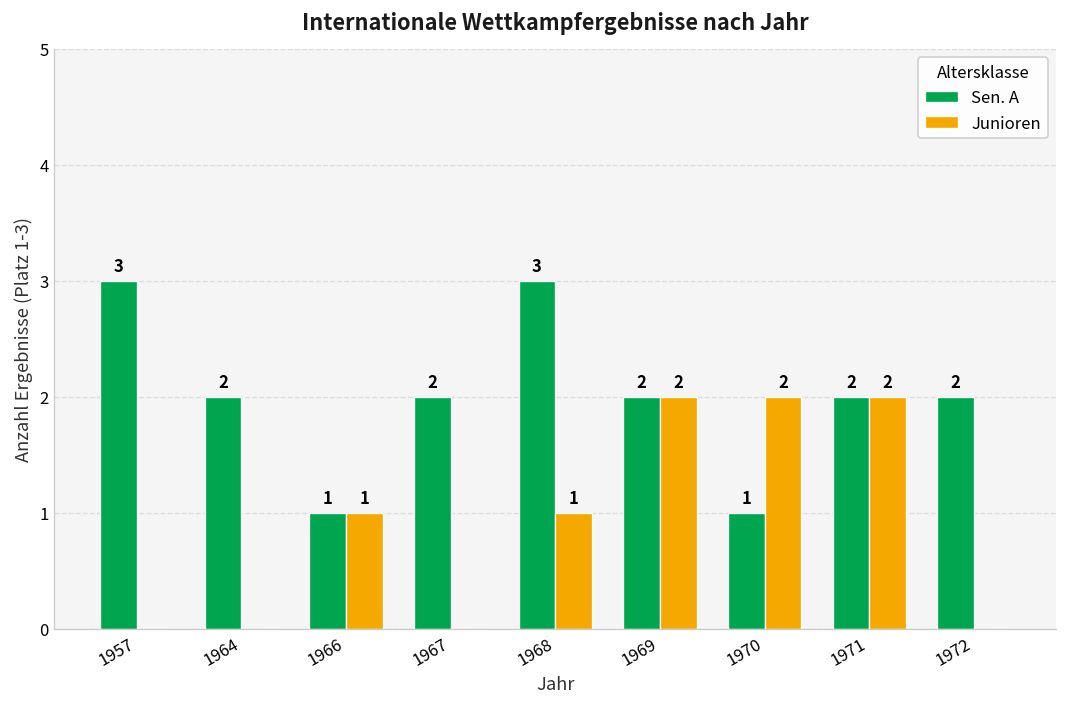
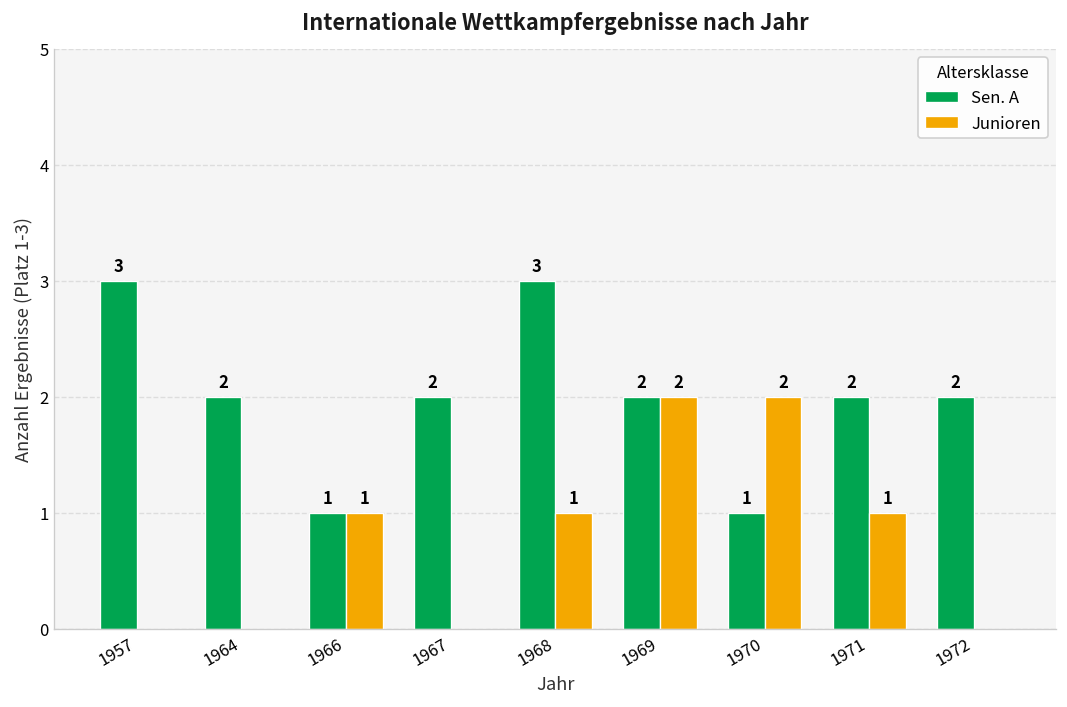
  {
    "Sen. A": {
      "1957": 3,
      "1964": 2,
      "1966": 1,
      "1967": 2,
      "1968": 3,
      "1969": 2,
      "1970": 1,
      "1971": 2,
      "1972": 2
    },
    "Junioren": {
      "1966": 1,
      "1968": 1,
      "1969": 2,
      "1970": 2,
-     "1971": 2
+     "1971": 1
    }
  }
